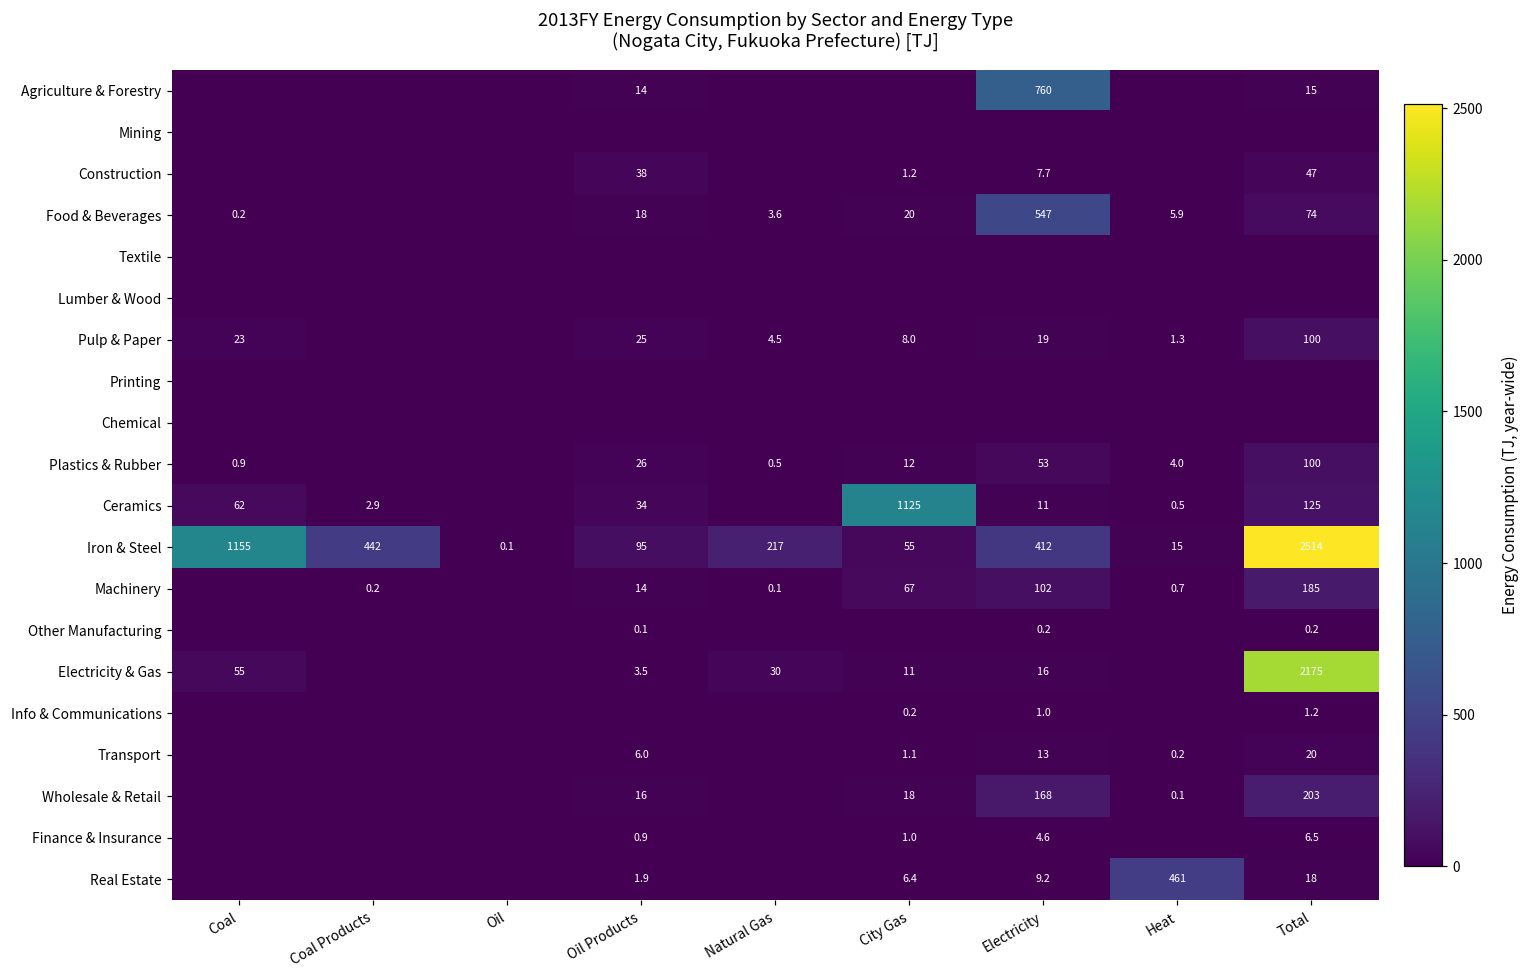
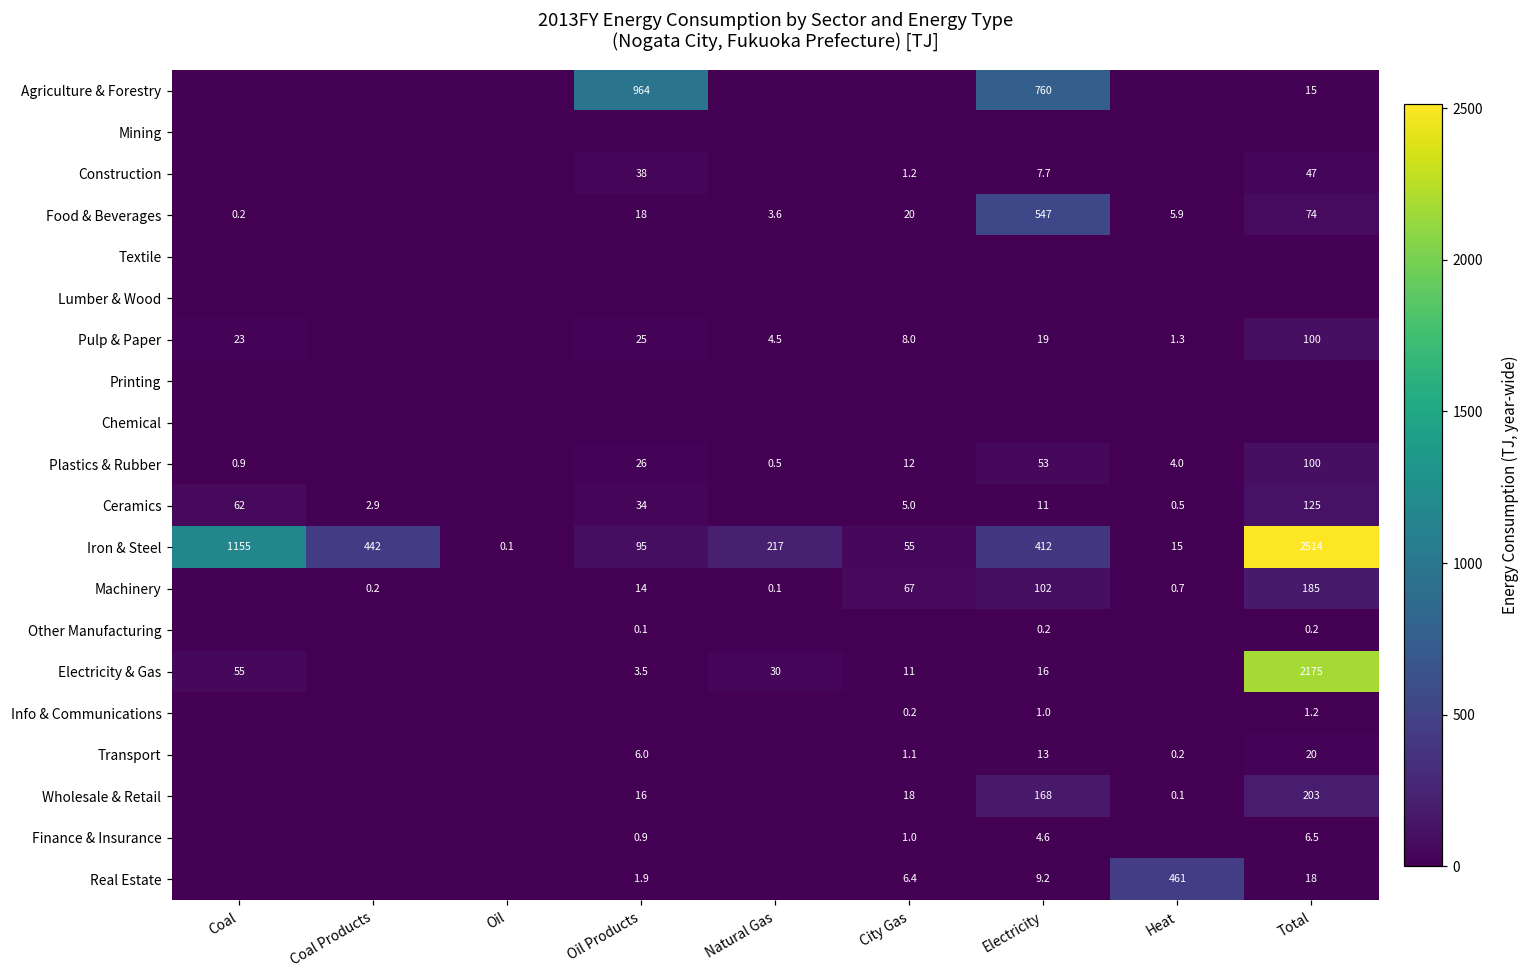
  {
    "Agriculture & Forestry": {
-     "Oil Products": 14,
+     "Oil Products": 964,
      "Electricity": 760,
      "Total": 15
    },
    "Construction": {
      "Oil Products": 38,
      "City Gas": 1.2,
      "Electricity": 7.7,
      "Total": 47
    },
    "Food & Beverages": {
      "Coal": 0.2,
      "Oil Products": 18,
      "Natural Gas": 3.6,
      "City Gas": 20,
      "Electricity": 547,
      "Heat": 5.9,
      "Total": 74
    },
    "Pulp & Paper": {
      "Coal": 23,
      "Oil Products": 25,
      "Natural Gas": 4.5,
      "City Gas": 8.0,
      "Electricity": 19,
      "Heat": 1.3,
      "Total": 100
    },
    "Plastics & Rubber": {
      "Coal": 0.9,
      "Oil Products": 26,
      "Natural Gas": 0.5,
      "City Gas": 12,
      "Electricity": 53,
      "Heat": 4.0,
      "Total": 100
    },
    "Ceramics": {
      "Coal": 62,
      "Coal Products": 2.9,
      "Oil Products": 34,
-     "City Gas": 1125,
+     "City Gas": 5.0,
      "Electricity": 11,
      "Heat": 0.5,
      "Total": 125
    },
    "Iron & Steel": {
      "Coal": 1155,
      "Coal Products": 442,
      "Oil": 0.1,
      "Oil Products": 95,
      "Natural Gas": 217,
      "City Gas": 55,
      "Electricity": 412,
      "Heat": 15,
      "Total": 2514
    },
    "Machinery": {
      "Coal Products": 0.2,
      "Oil Products": 14,
      "Natural Gas": 0.1,
      "City Gas": 67,
      "Electricity": 102,
      "Heat": 0.7,
      "Total": 185
    },
    "Other Manufacturing": {
      "Oil Products": 0.1,
      "Electricity": 0.2,
      "Total": 0.2
    },
    "Electricity & Gas": {
      "Coal": 55,
      "Oil Products": 3.5,
      "Natural Gas": 30,
      "City Gas": 11,
      "Electricity": 16,
      "Total": 2175
    },
    "Info & Communications": {
      "City Gas": 0.2,
      "Electricity": 1.0,
      "Total": 1.2
    },
    "Transport": {
      "Oil Products": 6.0,
      "City Gas": 1.1,
      "Electricity": 13,
      "Heat": 0.2,
      "Total": 20
    },
    "Wholesale & Retail": {
      "Oil Products": 16,
      "City Gas": 18,
      "Electricity": 168,
      "Heat": 0.1,
      "Total": 203
    },
    "Finance & Insurance": {
      "Oil Products": 0.9,
      "City Gas": 1.0,
      "Electricity": 4.6,
      "Total": 6.5
    },
    "Real Estate": {
      "Oil Products": 1.9,
      "City Gas": 6.4,
      "Electricity": 9.2,
      "Heat": 461,
      "Total": 18
    }
  }
